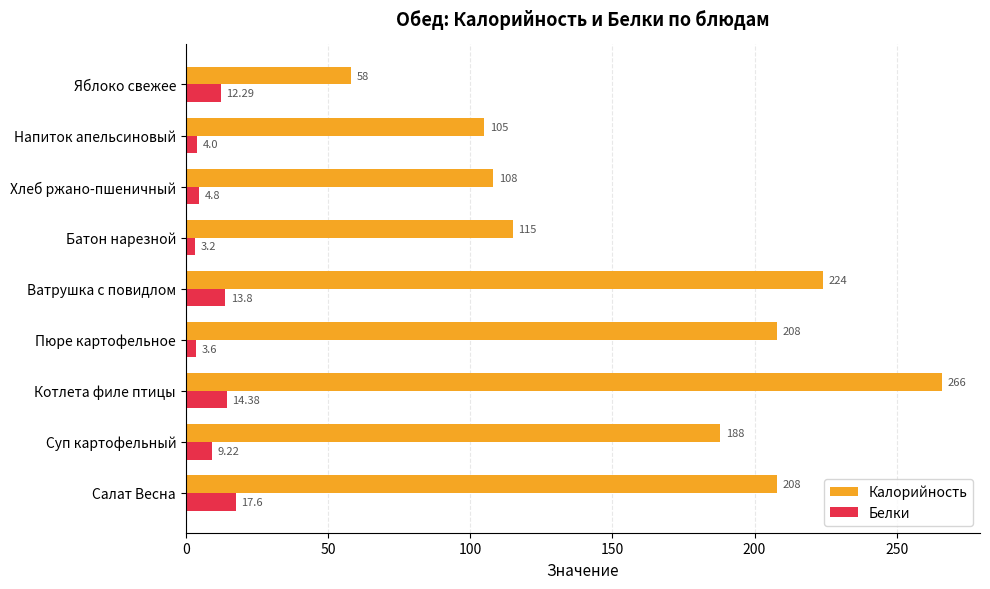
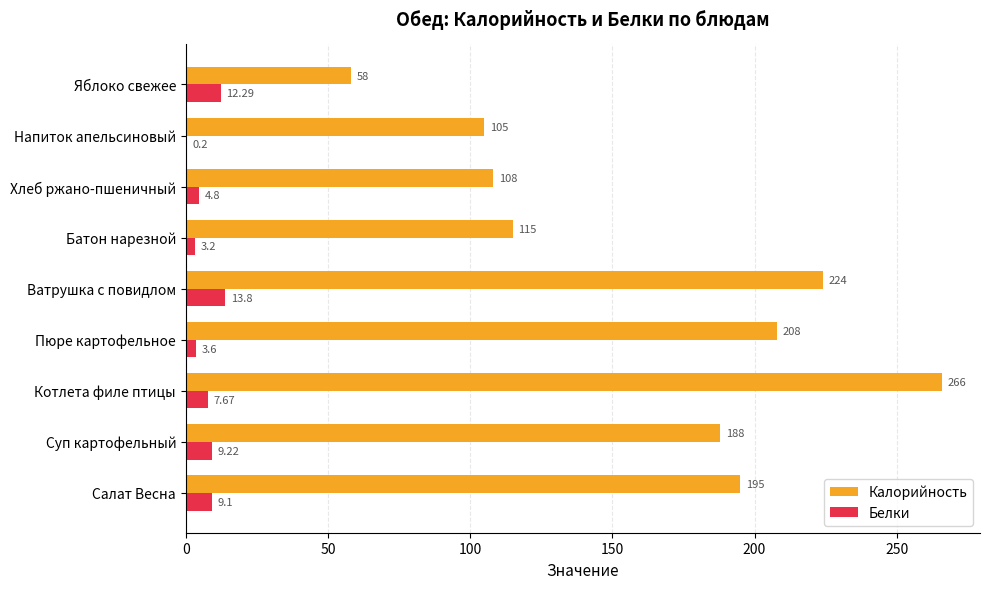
  {
    "Калорийность": {
      "Яблоко свежее": 58,
      "Напиток апельсиновый": 105,
      "Хлеб ржано-пшеничный": 108,
      "Батон нарезной": 115,
      "Ватрушка с повидлом": 224,
      "Пюре картофельное": 208,
      "Котлета филе птицы": 266,
      "Суп картофельный": 188,
-     "Салат Весна": 208
+     "Салат Весна": 195
    },
    "Белки": {
      "Яблоко свежее": 12.29,
-     "Напиток апельсиновый": 4.0,
+     "Напиток апельсиновый": 0.2,
      "Хлеб ржано-пшеничный": 4.8,
      "Батон нарезной": 3.2,
      "Ватрушка с повидлом": 13.8,
      "Пюре картофельное": 3.6,
-     "Котлета филе птицы": 14.38,
+     "Котлета филе птицы": 7.67,
      "Суп картофельный": 9.22,
-     "Салат Весна": 17.6
+     "Салат Весна": 9.1
    }
  }
